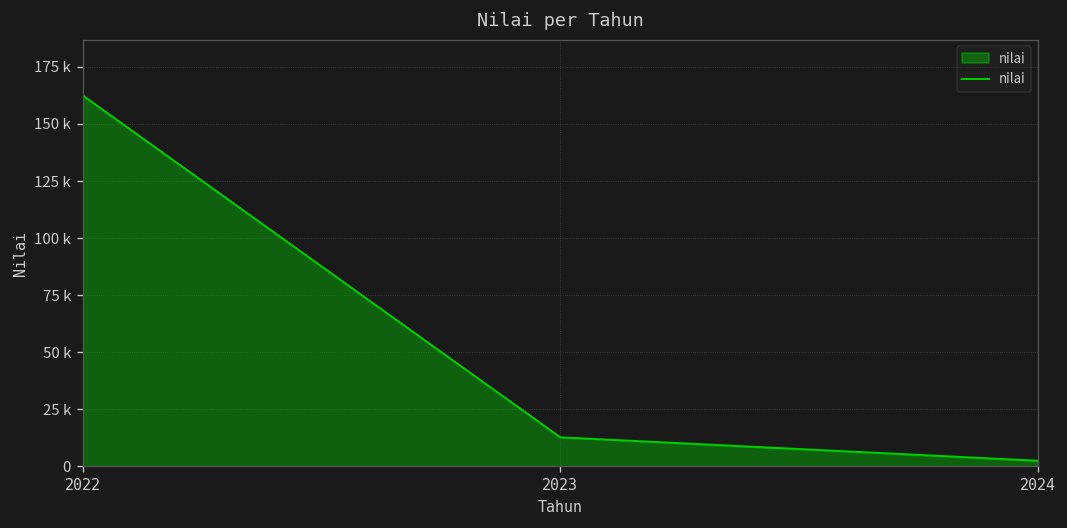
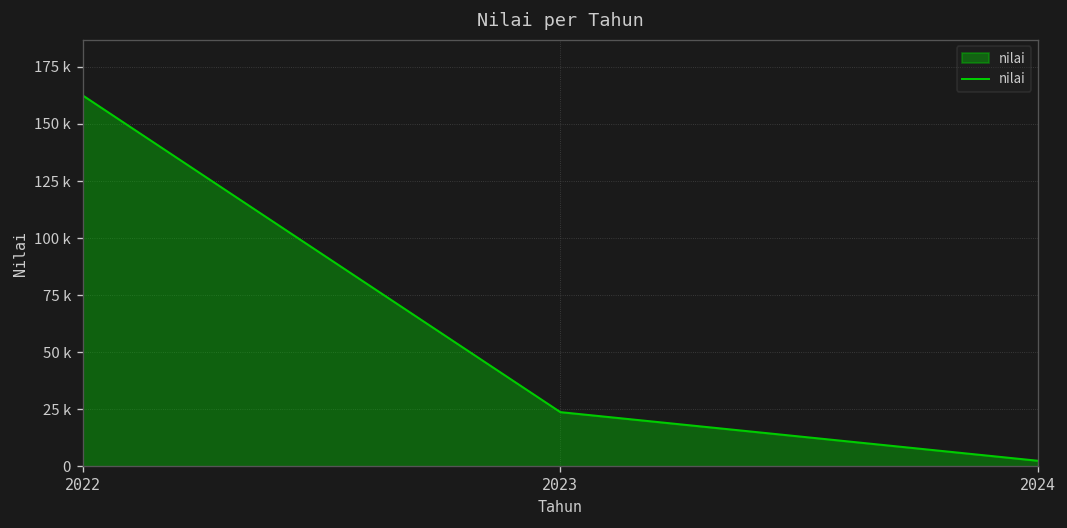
  {
    "2022": 163000,
-   "2023": 13000,
+   "2023": 24000,
    "2024": 3000
  }
